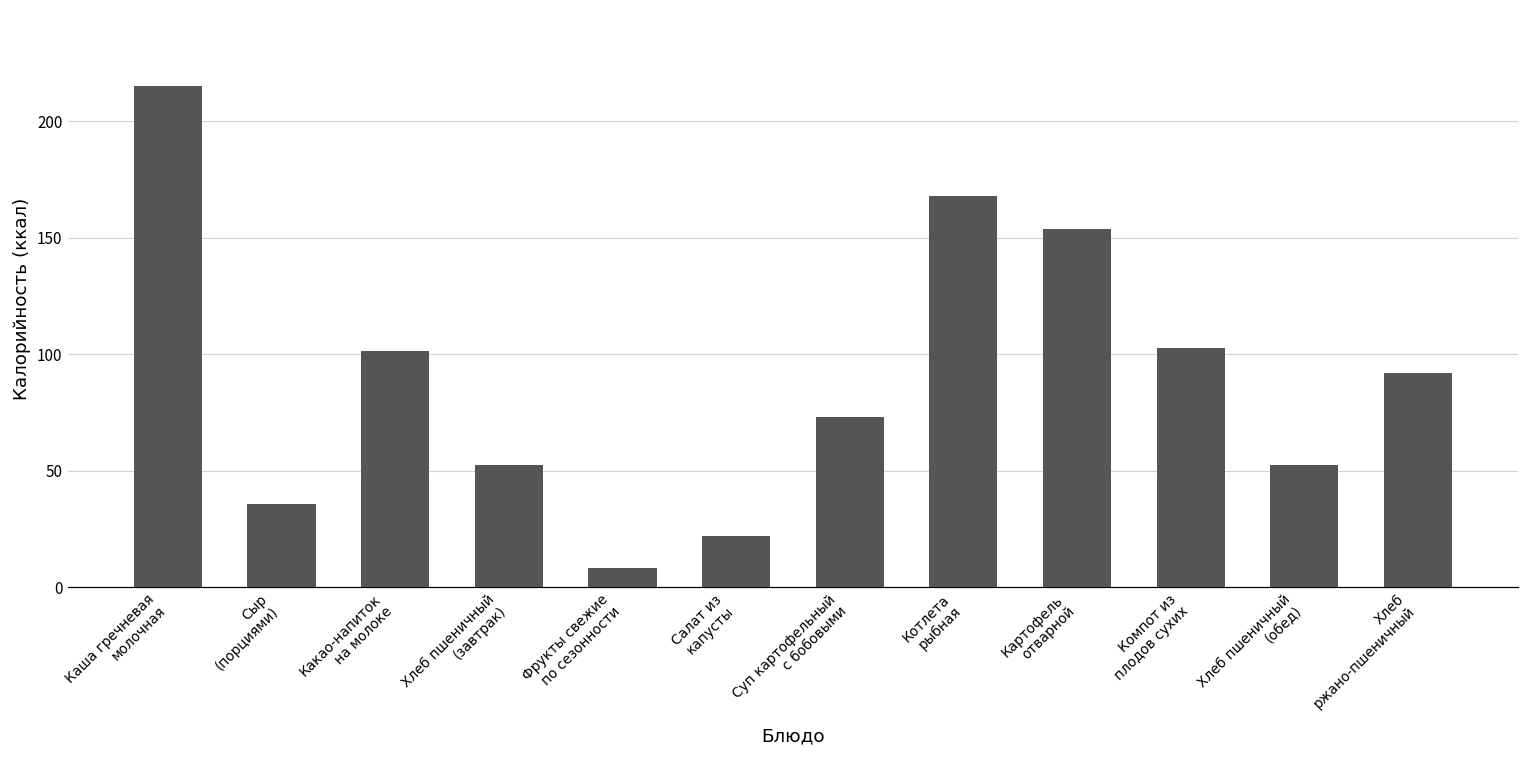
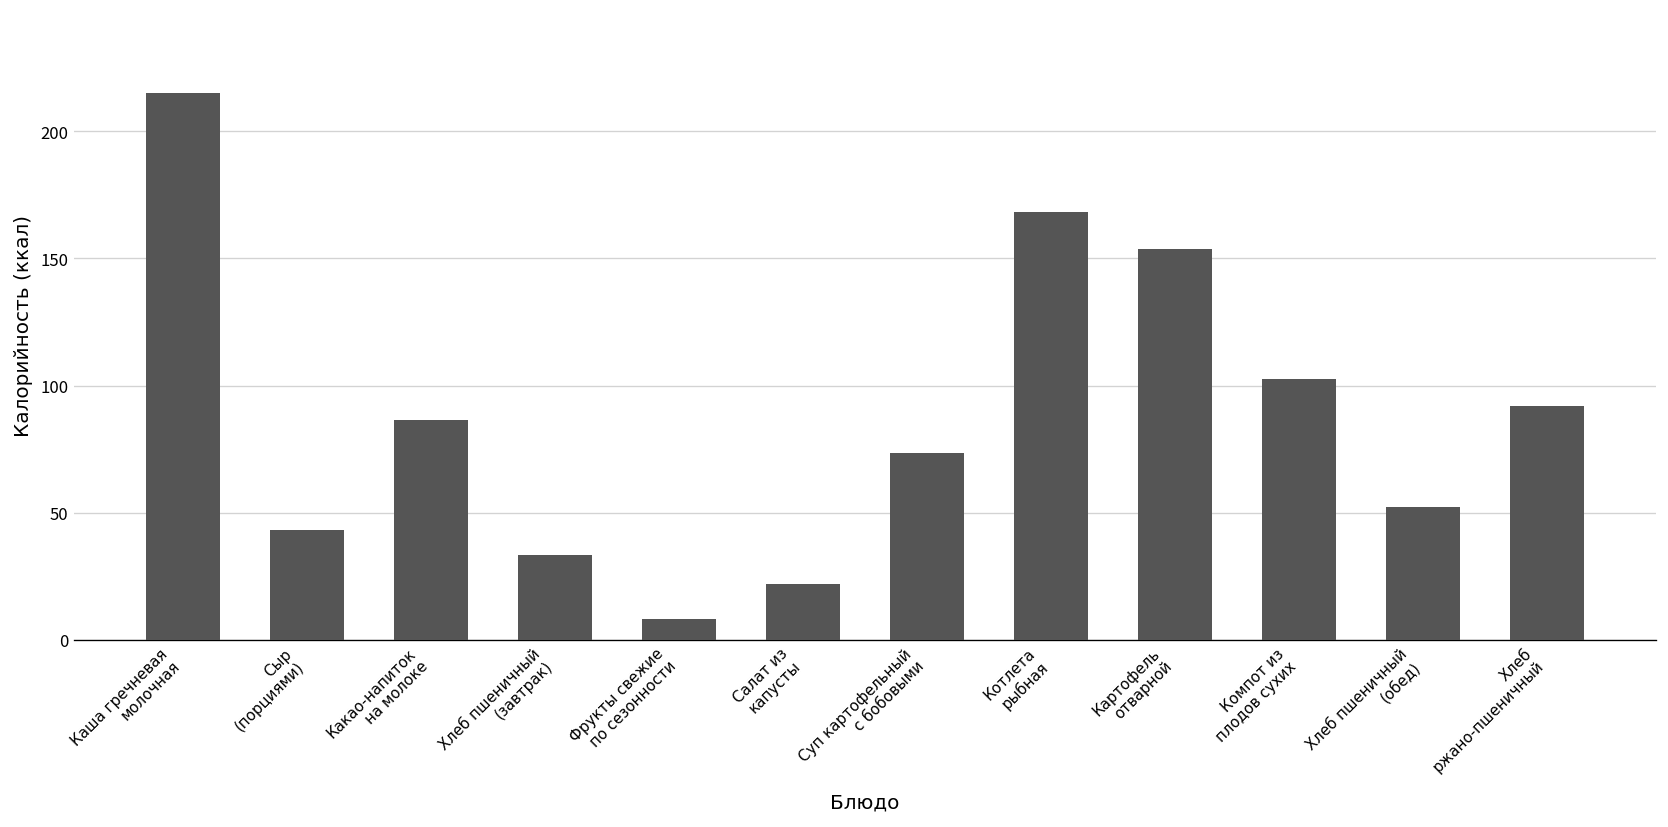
  {
    "Каша гречневая молочная": 215,
-   "Сыр (порциями)": 36,
-   "Какао-напиток на молоке": 102,
-   "Хлеб пшеничный (завтрак)": 52,
+   "Сыр (порциями)": 43,
+   "Какао-напиток на молоке": 87,
+   "Хлеб пшеничный (завтрак)": 33,
    "Фрукты свежие по сезонности": 8,
    "Салат из капусты": 22,
    "Суп картофельный с бобовыми": 73,
    "Котлета рыбная": 168,
    "Картофель отварной": 154,
    "Компот из плодов сухих": 103,
    "Хлеб пшеничный (обед)": 52,
    "Хлеб ржано-пшеничный": 92
  }
